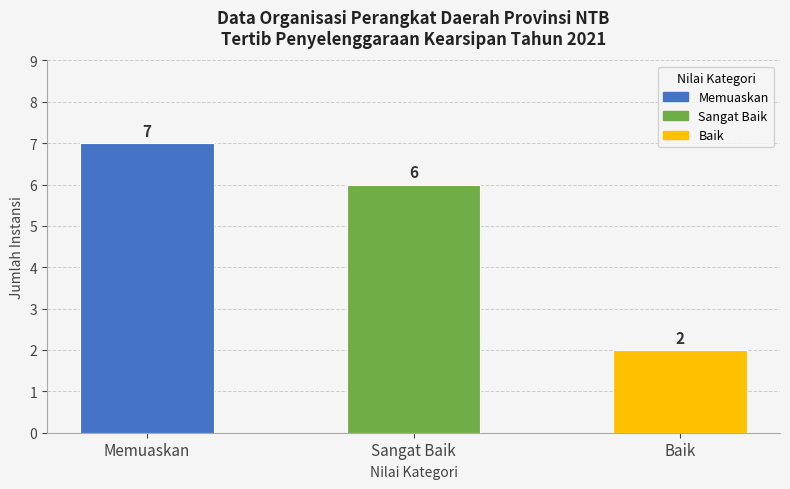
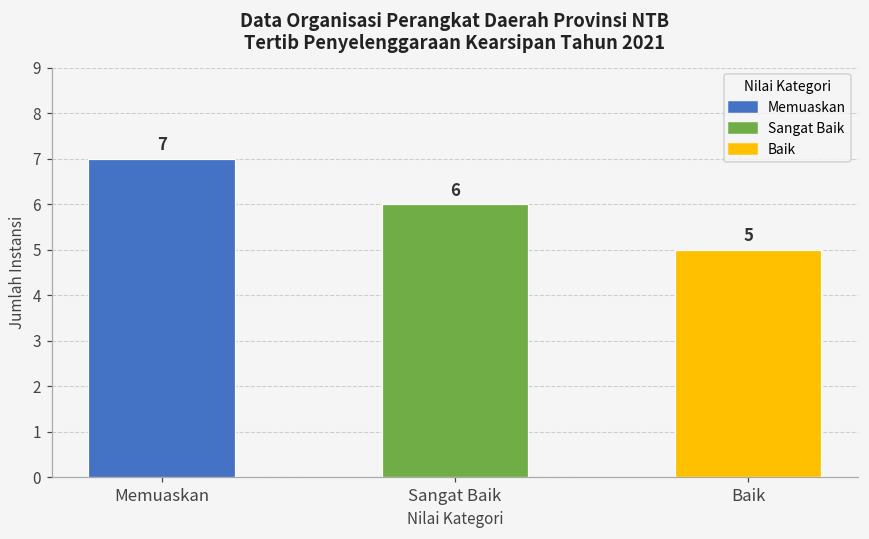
  {
    "Memuaskan": 7,
    "Sangat Baik": 6,
-   "Baik": 2
+   "Baik": 5
  }
